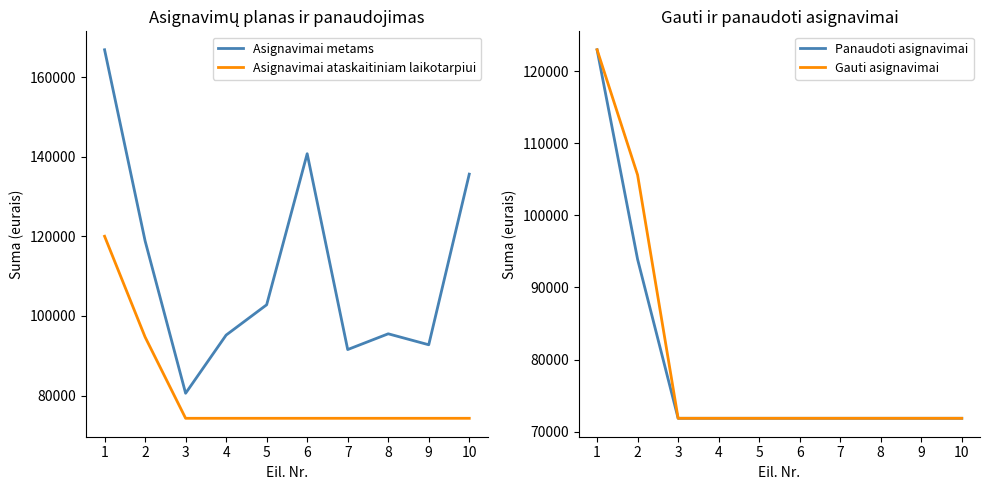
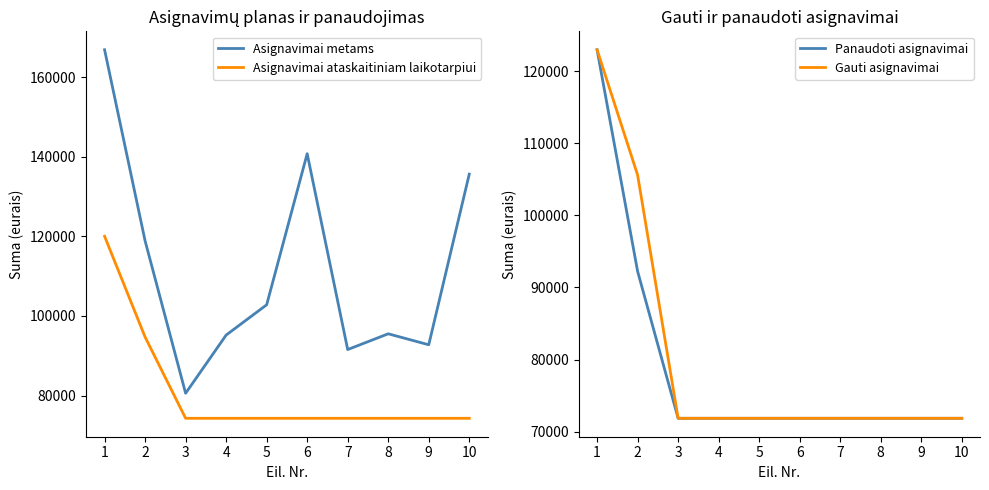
  {
    "Asignavimų planas ir panaudojimas": {
      "Asignavimai metams": {
        "1": 167000,
        "2": 119000,
        "3": 81000,
        "4": 95000,
        "5": 103000,
        "6": 141000,
        "7": 92000,
        "8": 96000,
        "9": 93000,
        "10": 136000
      },
      "Asignavimai ataskaitiniam laikotarpiui": {
        "1": 120000,
        "2": 95000,
        "3": 74000,
        "4": 74000,
        "5": 74000,
        "6": 74000,
        "7": 74000,
        "8": 74000,
        "9": 74000,
        "10": 74000
      }
    },
    "Gauti ir panaudoti asignavimai": {
      "Panaudoti asignavimai": {
-       "2": 94000
+       "2": 92000
      },
      "Gauti asignavimai": {
        "2": 106000
      }
    }
  }
